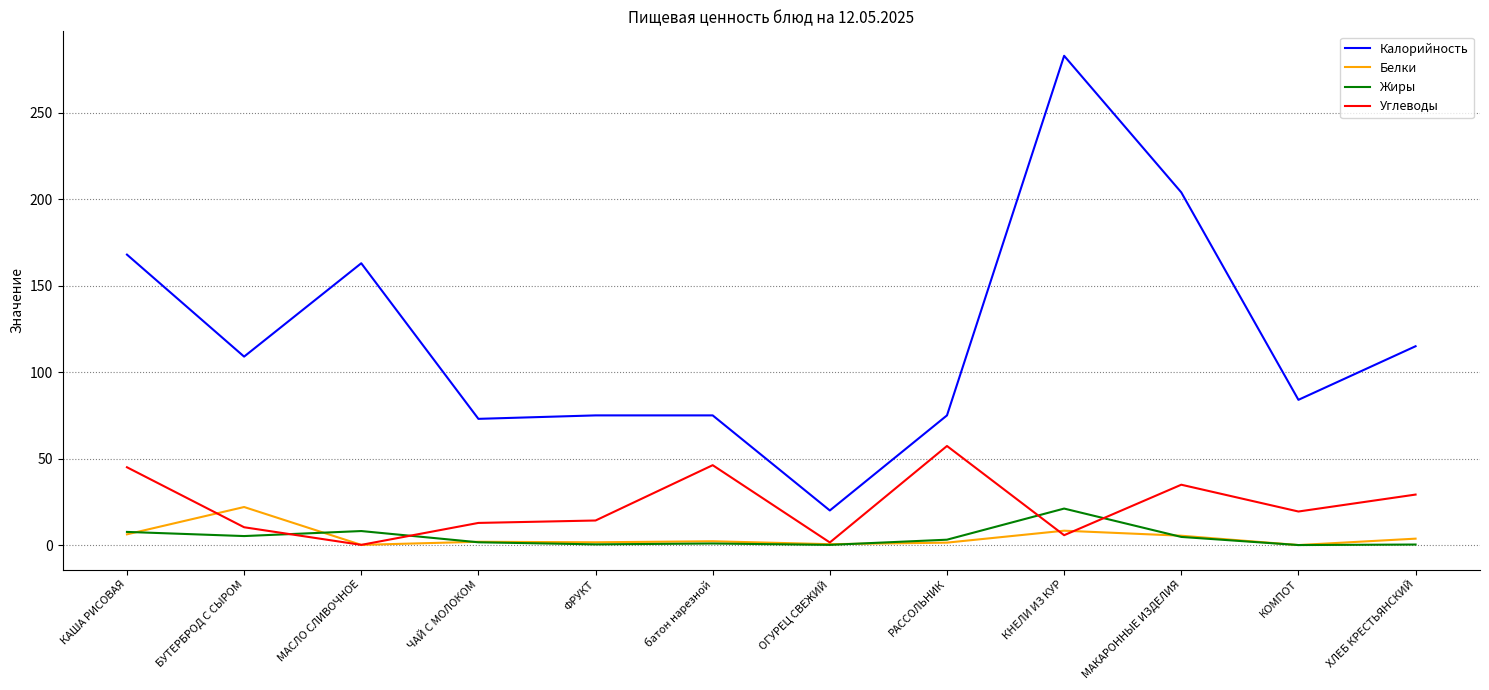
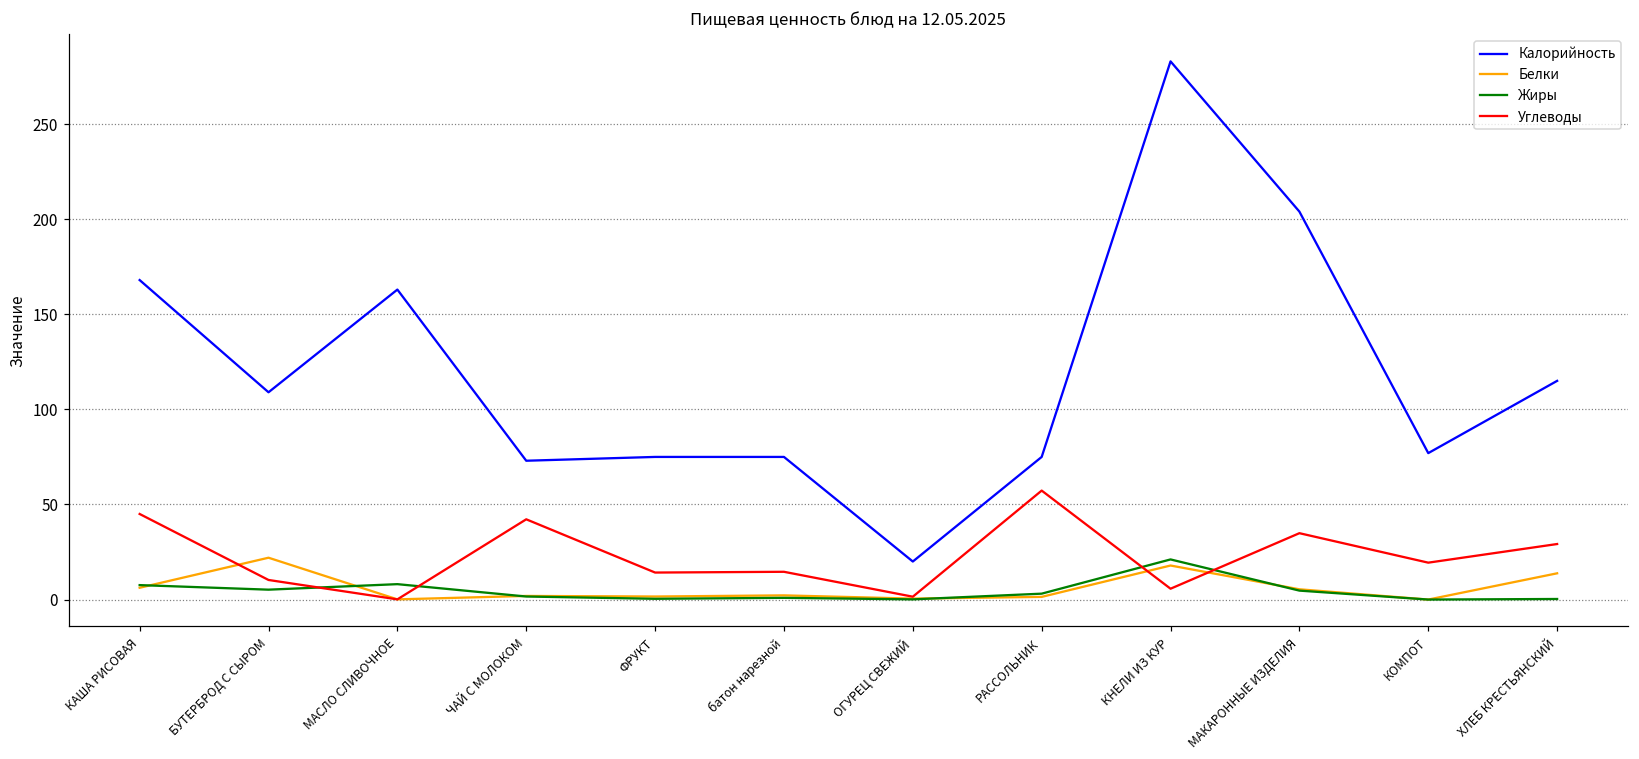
  {
    "Калорийность": {
      "КАША РИСОВАЯ": 168,
      "БУТЕРБРОД С СЫРОМ": 109,
      "МАСЛО СЛИВОЧНОЕ": 163,
      "ЧАЙ С МОЛОКОМ": 73,
      "ФРУКТ": 75,
      "батон нарезной": 75,
      "ОГУРЕЦ СВЕЖИЙ": 20,
      "РАССОЛЬНИК": 75,
      "КНЕЛИ ИЗ КУР": 283,
      "МАКАРОННЫЕ ИЗДЕЛИЯ": 204,
-     "КОМПОТ": 84,
+     "КОМПОТ": 77,
      "ХЛЕБ КРЕСТЬЯНСКИЙ": 115
    },
    "Белки": {
      "БУТЕРБРОД С СЫРОМ": 22,
      "РАССОЛЬНИК": 1,
-     "КНЕЛИ ИЗ КУР": 8,
-     "ХЛЕБ КРЕСТЬЯНСКИЙ": 4
+     "КНЕЛИ ИЗ КУР": 18,
+     "ХЛЕБ КРЕСТЬЯНСКИЙ": 14
    },
    "Жиры": {
      "БУТЕРБРОД С СЫРОМ": 5,
      "МАСЛО СЛИВОЧНОЕ": 8,
      "РАССОЛЬНИК": 3,
      "КНЕЛИ ИЗ КУР": 21,
      "ХЛЕБ КРЕСТЬЯНСКИЙ": 0
    },
    "Углеводы": {
      "КАША РИСОВАЯ": 45,
      "БУТЕРБРОД С СЫРОМ": 10,
-     "ЧАЙ С МОЛОКОМ": 13,
+     "ЧАЙ С МОЛОКОМ": 42,
      "ФРУКТ": 14,
-     "батон нарезной": 46,
+     "батон нарезной": 15,
      "РАССОЛЬНИК": 57,
      "КНЕЛИ ИЗ КУР": 6,
      "МАКАРОННЫЕ ИЗДЕЛИЯ": 35,
      "КОМПОТ": 19,
      "ХЛЕБ КРЕСТЬЯНСКИЙ": 29
    }
  }
